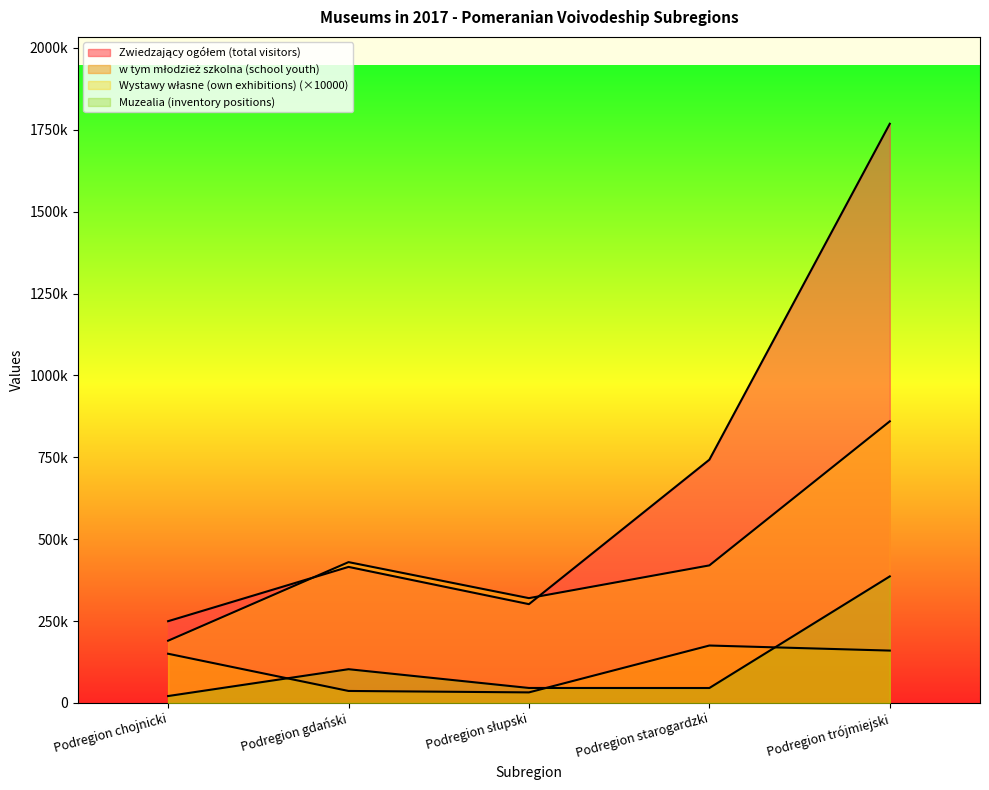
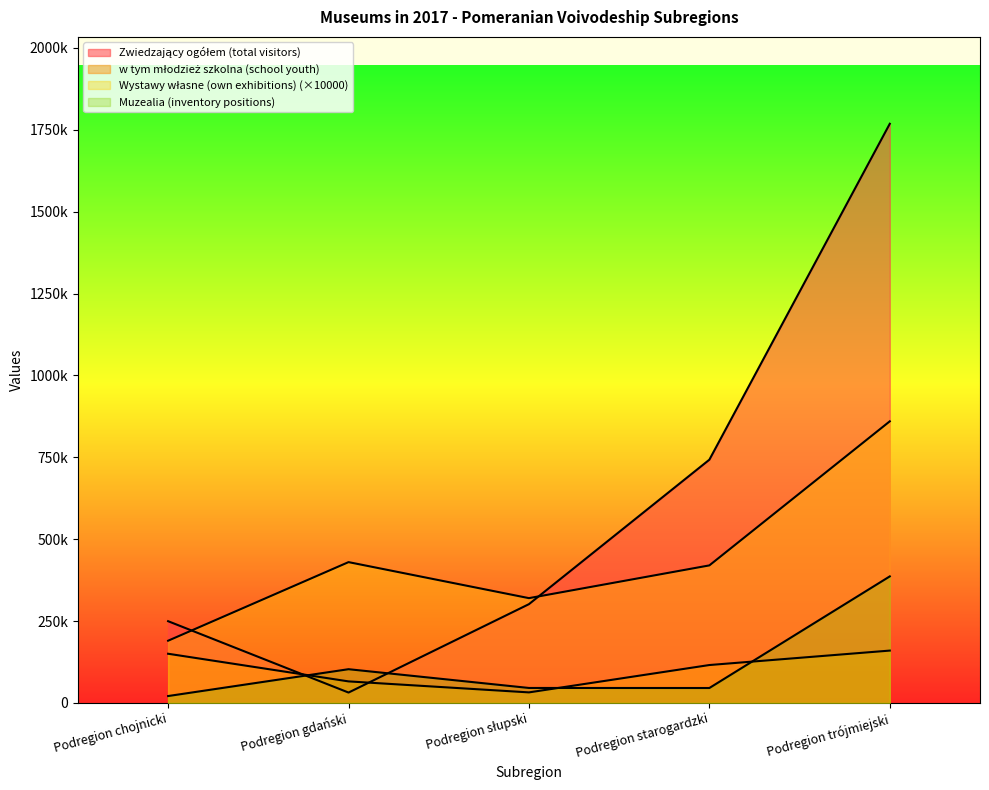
  {
    "Zwiedzający ogółem (total visitors)": {
      "Podregion chojnicki": 250000,
-     "Podregion gdański": 420000,
+     "Podregion gdański": 30000,
      "Podregion słupski": 300000,
      "Podregion starogardzki": 740000,
      "Podregion trójmiejski": 1770000
    },
    "w tym młodzież szkolna (school youth)": {
      "Podregion chojnicki": 150000,
-     "Podregion gdański": 40000,
+     "Podregion gdański": 70000,
      "Podregion słupski": 30000,
-     "Podregion starogardzki": 180000,
+     "Podregion starogardzki": 120000,
      "Podregion trójmiejski": 160000
    }
  }
